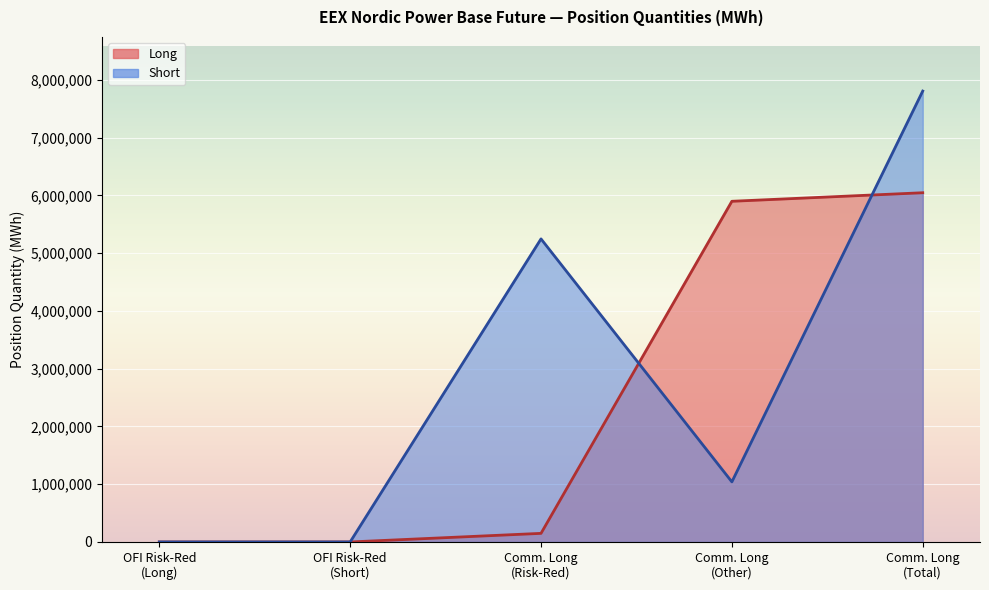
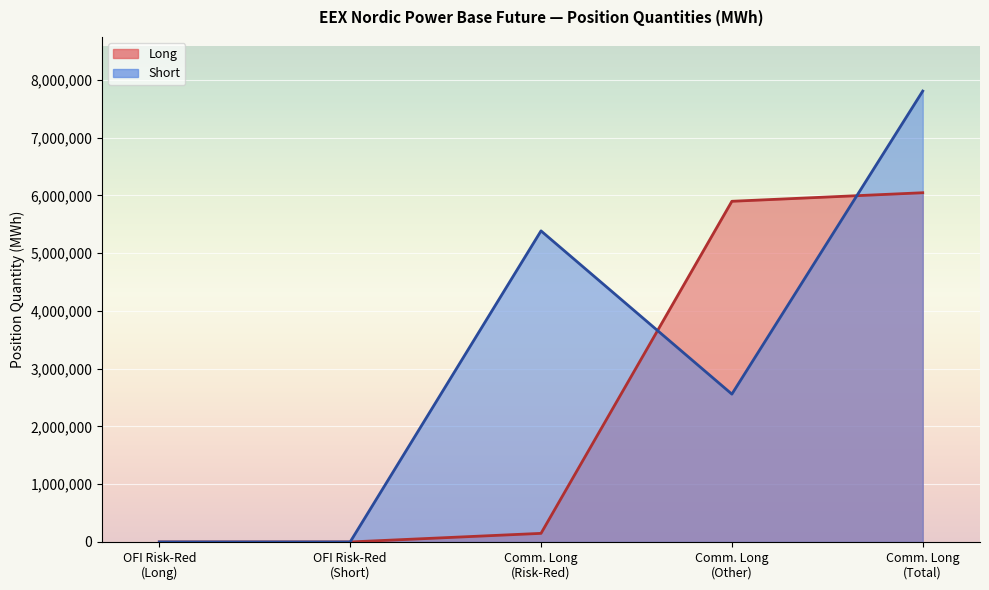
  {
    "Long": {
      "Comm. Long (Risk-Red)": "100,000",
      "Comm. Long (Other)": "5,900,000",
      "Comm. Long (Total)": "6,000,000"
    },
    "Short": {
-     "Comm. Long (Risk-Red)": "5,200,000",
-     "Comm. Long (Other)": "1,000,000",
+     "Comm. Long (Risk-Red)": "5,400,000",
+     "Comm. Long (Other)": "2,600,000",
      "Comm. Long (Total)": "7,800,000"
    }
  }
